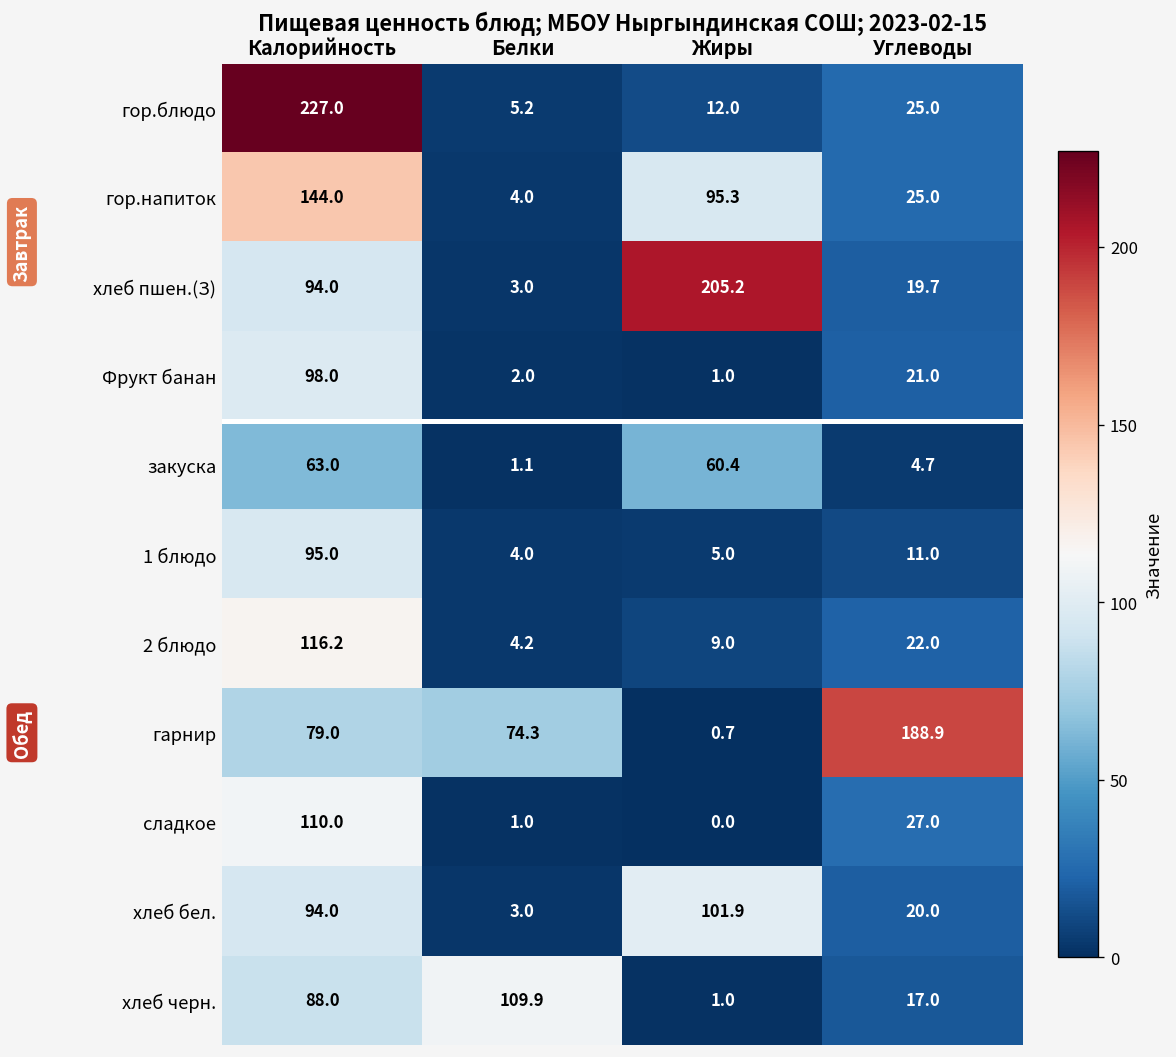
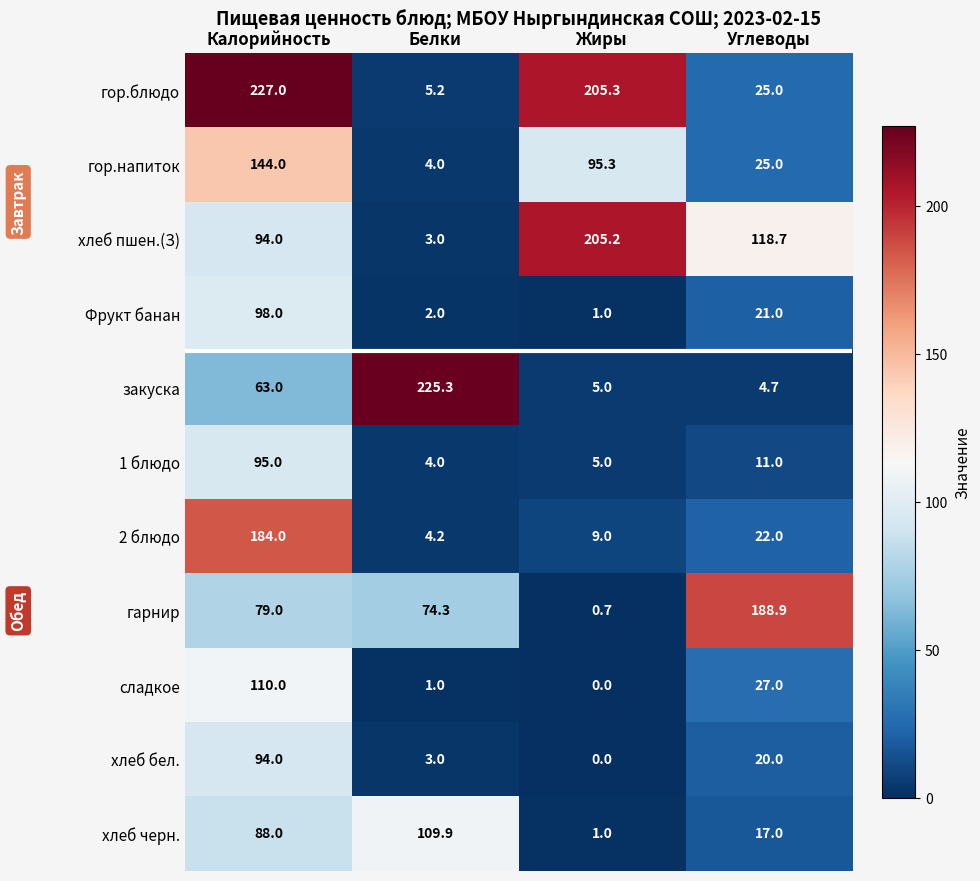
  {
    "гор.блюдо": {
      "Калорийность": 227.0,
      "Белки": 5.2,
-     "Жиры": 12.0,
+     "Жиры": 205.3,
      "Углеводы": 25.0
    },
    "гор.напиток": {
      "Калорийность": 144.0,
      "Белки": 4.0,
      "Жиры": 95.3,
      "Углеводы": 25.0
    },
    "хлеб пшен.(З)": {
      "Калорийность": 94.0,
      "Белки": 3.0,
      "Жиры": 205.2,
-     "Углеводы": 19.7
+     "Углеводы": 118.7
    },
    "Фрукт банан": {
      "Калорийность": 98.0,
      "Белки": 2.0,
      "Жиры": 1.0,
      "Углеводы": 21.0
    },
    "закуска": {
      "Калорийность": 63.0,
-     "Белки": 1.1,
-     "Жиры": 60.4,
+     "Белки": 225.3,
+     "Жиры": 5.0,
      "Углеводы": 4.7
    },
    "1 блюдо": {
      "Калорийность": 95.0,
      "Белки": 4.0,
      "Жиры": 5.0,
      "Углеводы": 11.0
    },
    "2 блюдо": {
-     "Калорийность": 116.2,
+     "Калорийность": 184.0,
      "Белки": 4.2,
      "Жиры": 9.0,
      "Углеводы": 22.0
    },
    "гарнир": {
      "Калорийность": 79.0,
      "Белки": 74.3,
      "Жиры": 0.7,
      "Углеводы": 188.9
    },
    "сладкое": {
      "Калорийность": 110.0,
      "Белки": 1.0,
      "Жиры": 0.0,
      "Углеводы": 27.0
    },
    "хлеб бел.": {
      "Калорийность": 94.0,
      "Белки": 3.0,
-     "Жиры": 101.9,
+     "Жиры": 0.0,
      "Углеводы": 20.0
    },
    "хлеб черн.": {
      "Калорийность": 88.0,
      "Белки": 109.9,
      "Жиры": 1.0,
      "Углеводы": 17.0
    }
  }
